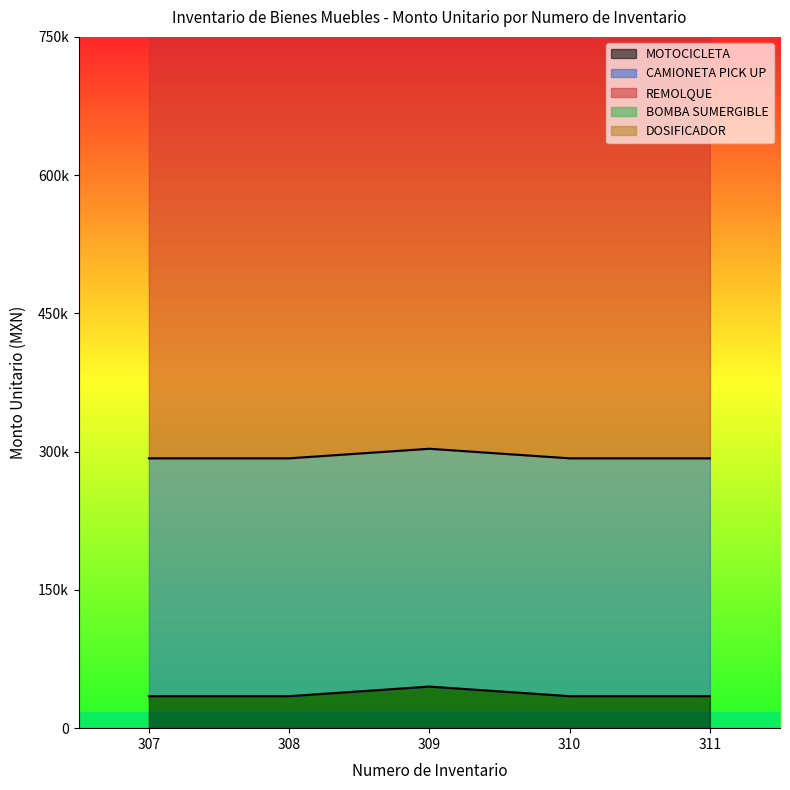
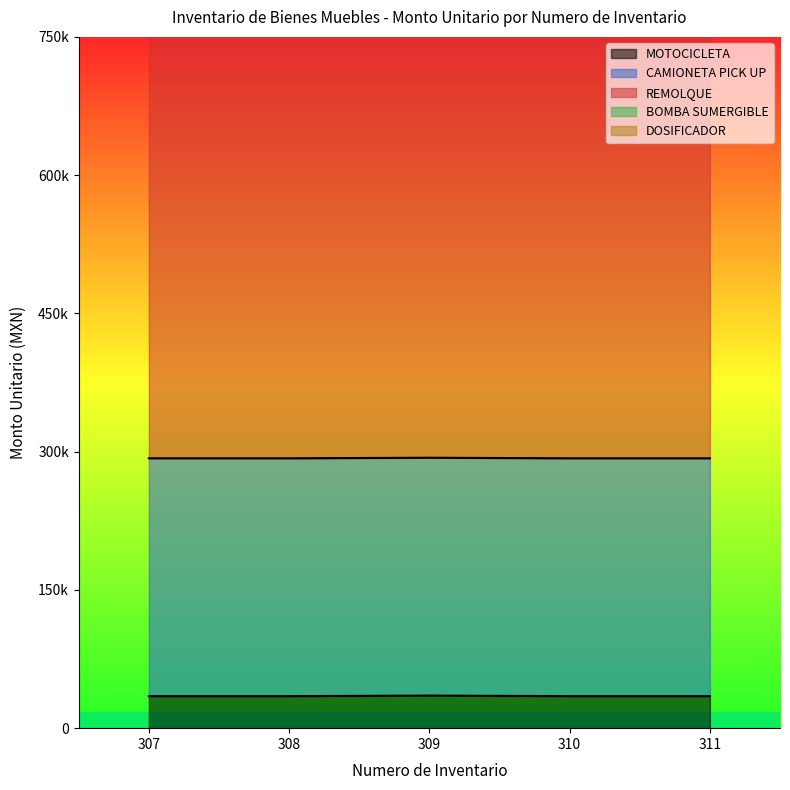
  {
    "MOTOCICLETA": {
      "307": 30000,
      "308": 30000,
-     "309": 50000,
+     "309": 40000,
      "310": 30000,
      "311": 30000
    },
    "CAMIONETA PICK UP": {
      "307": 260000,
      "308": 260000,
      "309": 260000,
      "310": 260000,
      "311": 260000
    }
  }
